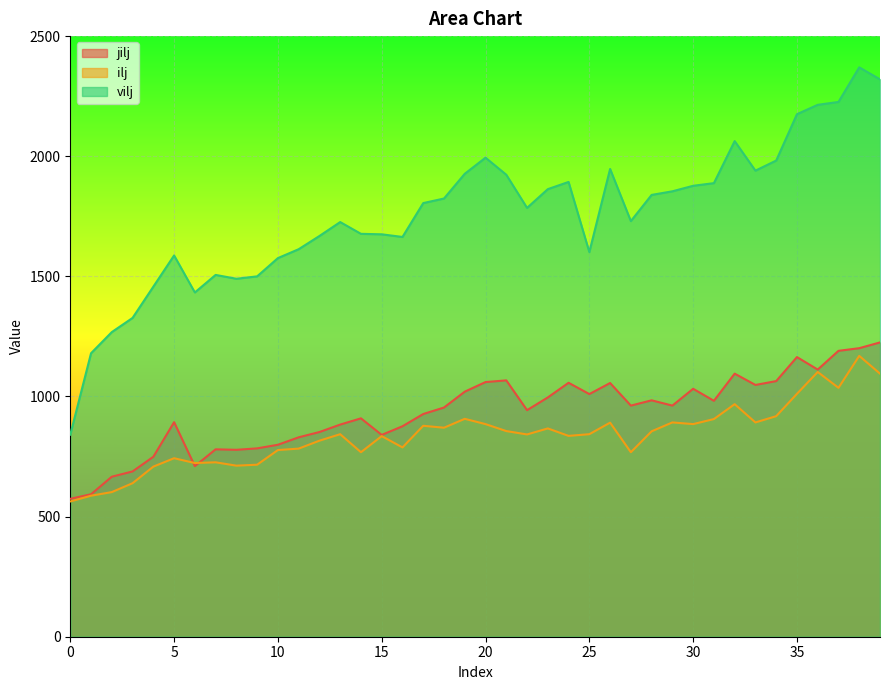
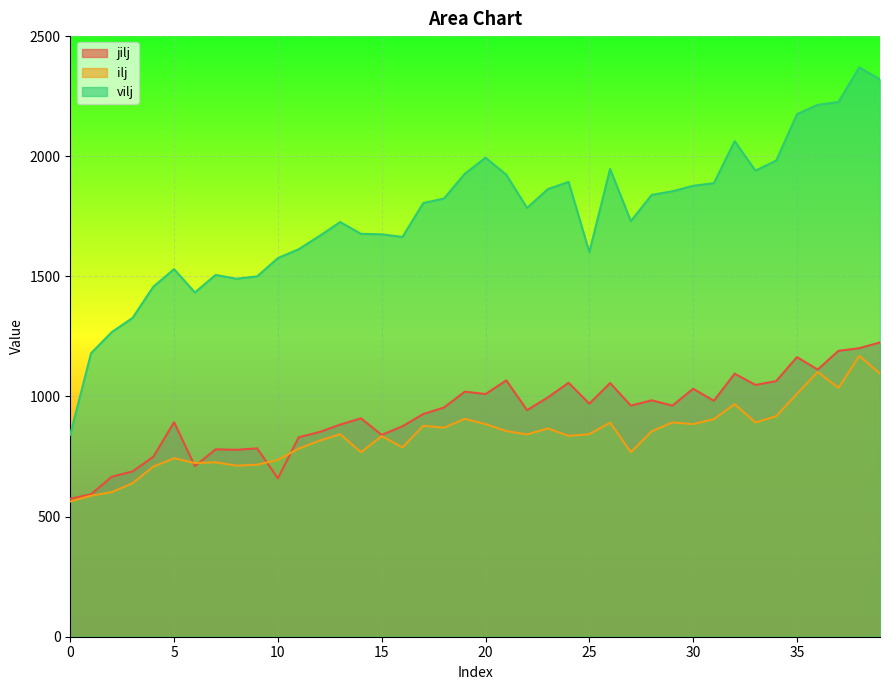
  {
    "jilj": {
      "0": 570,
      "5": 890,
-     "10": 800,
-     "20": 1060,
-     "25": 1010,
+     "10": 660,
+     "20": 1010,
+     "25": 970,
      "30": 1030,
      "35": 1160
    },
    "ilj": {
      "0": 560,
      "5": 740,
-     "10": 780,
+     "10": 740,
      "20": 890,
      "25": 840,
      "30": 890,
      "35": 1010
    },
    "vilj": {
      "0": 840,
-     "5": 1590,
+     "5": 1530,
      "10": 1580,
      "15": 1680,
      "20": 1990,
      "25": 1600,
      "30": 1880,
      "35": 2180
    }
  }
